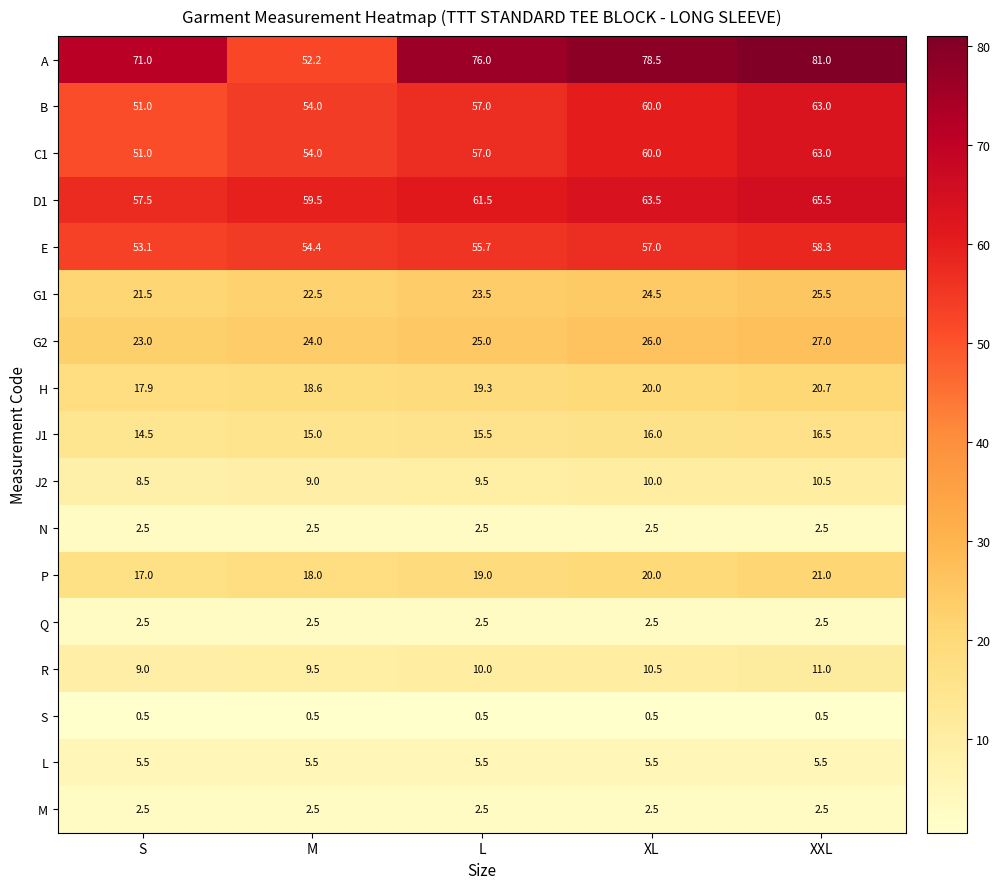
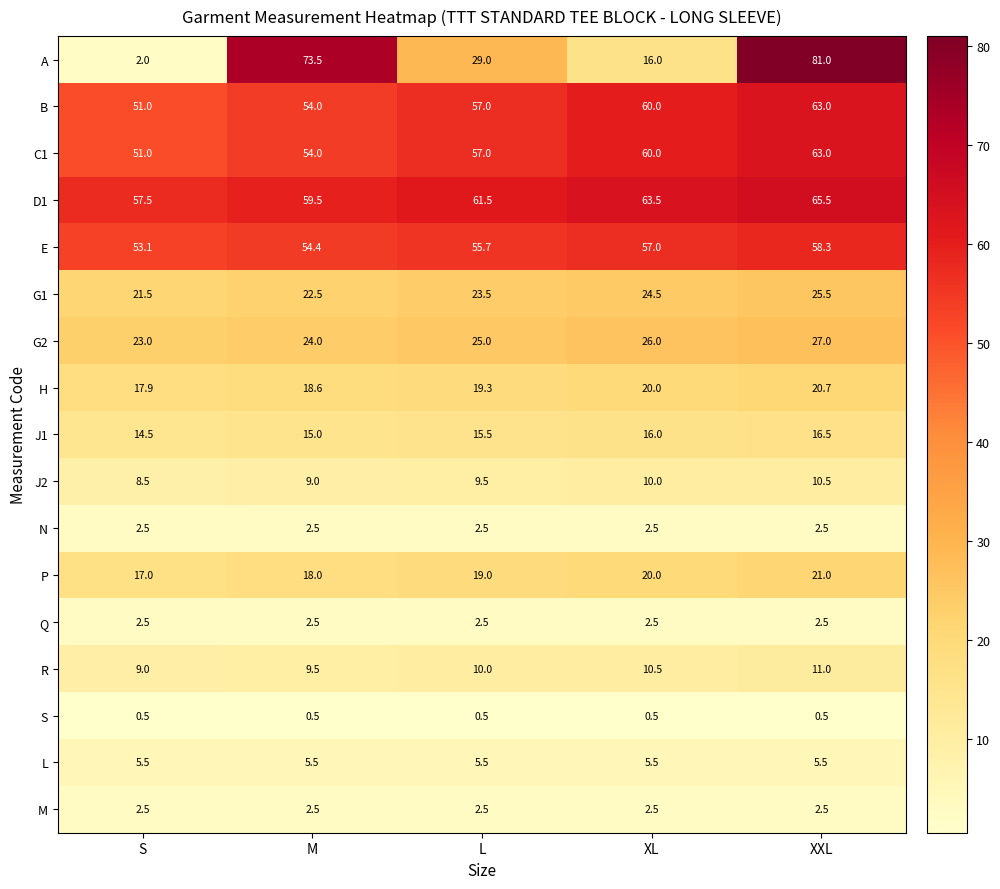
  {
    "A": {
-     "S": 71.0,
-     "M": 52.2,
-     "L": 76.0,
-     "XL": 78.5,
+     "S": 2.0,
+     "M": 73.5,
+     "L": 29.0,
+     "XL": 16.0,
      "XXL": 81.0
    },
    "B": {
      "S": 51.0,
      "M": 54.0,
      "L": 57.0,
      "XL": 60.0,
      "XXL": 63.0
    },
    "C1": {
      "S": 51.0,
      "M": 54.0,
      "L": 57.0,
      "XL": 60.0,
      "XXL": 63.0
    },
    "D1": {
      "S": 57.5,
      "M": 59.5,
      "L": 61.5,
      "XL": 63.5,
      "XXL": 65.5
    },
    "E": {
      "S": 53.1,
      "M": 54.4,
      "L": 55.7,
      "XL": 57.0,
      "XXL": 58.3
    },
    "G1": {
      "S": 21.5,
      "M": 22.5,
      "L": 23.5,
      "XL": 24.5,
      "XXL": 25.5
    },
    "G2": {
      "S": 23.0,
      "M": 24.0,
      "L": 25.0,
      "XL": 26.0,
      "XXL": 27.0
    },
    "H": {
      "S": 17.9,
      "M": 18.6,
      "L": 19.3,
      "XL": 20.0,
      "XXL": 20.7
    },
    "J1": {
      "S": 14.5,
      "M": 15.0,
      "L": 15.5,
      "XL": 16.0,
      "XXL": 16.5
    },
    "J2": {
      "S": 8.5,
      "M": 9.0,
      "L": 9.5,
      "XL": 10.0,
      "XXL": 10.5
    },
    "N": {
      "S": 2.5,
      "M": 2.5,
      "L": 2.5,
      "XL": 2.5,
      "XXL": 2.5
    },
    "P": {
      "S": 17.0,
      "M": 18.0,
      "L": 19.0,
      "XL": 20.0,
      "XXL": 21.0
    },
    "Q": {
      "S": 2.5,
      "M": 2.5,
      "L": 2.5,
      "XL": 2.5,
      "XXL": 2.5
    },
    "R": {
      "S": 9.0,
      "M": 9.5,
      "L": 10.0,
      "XL": 10.5,
      "XXL": 11.0
    },
    "S": {
      "S": 0.5,
      "M": 0.5,
      "L": 0.5,
      "XL": 0.5,
      "XXL": 0.5
    },
    "L": {
      "S": 5.5,
      "M": 5.5,
      "L": 5.5,
      "XL": 5.5,
      "XXL": 5.5
    },
    "M": {
      "S": 2.5,
      "M": 2.5,
      "L": 2.5,
      "XL": 2.5,
      "XXL": 2.5
    }
  }
